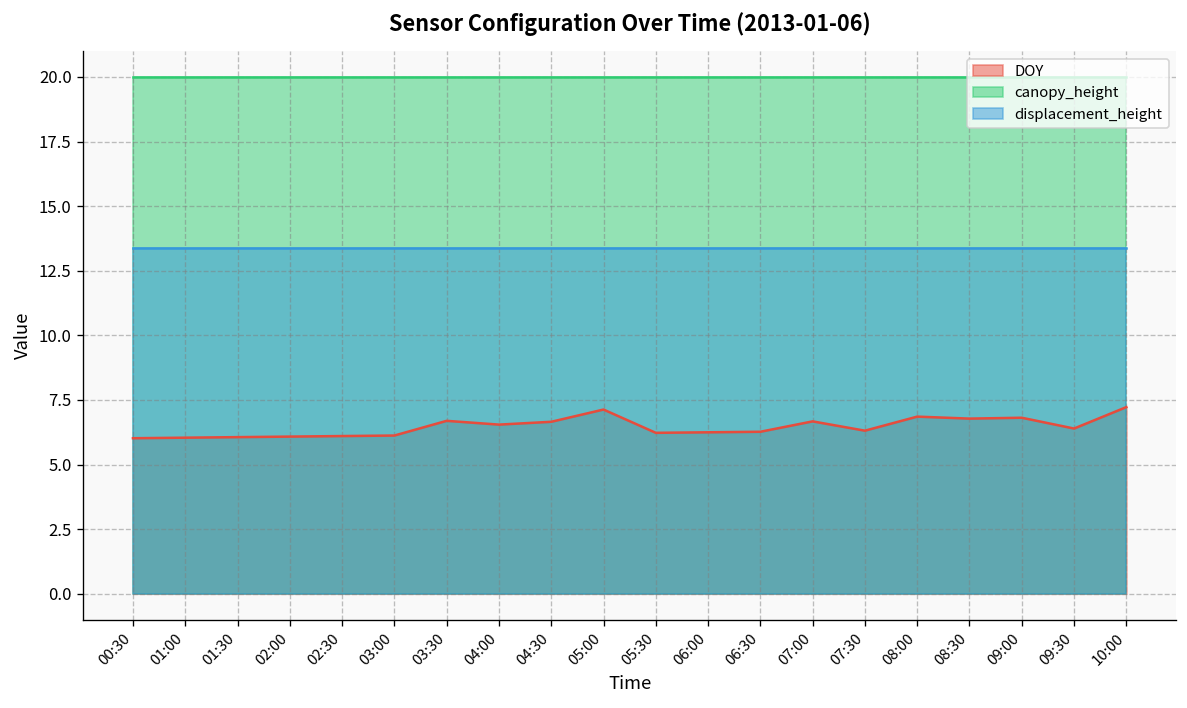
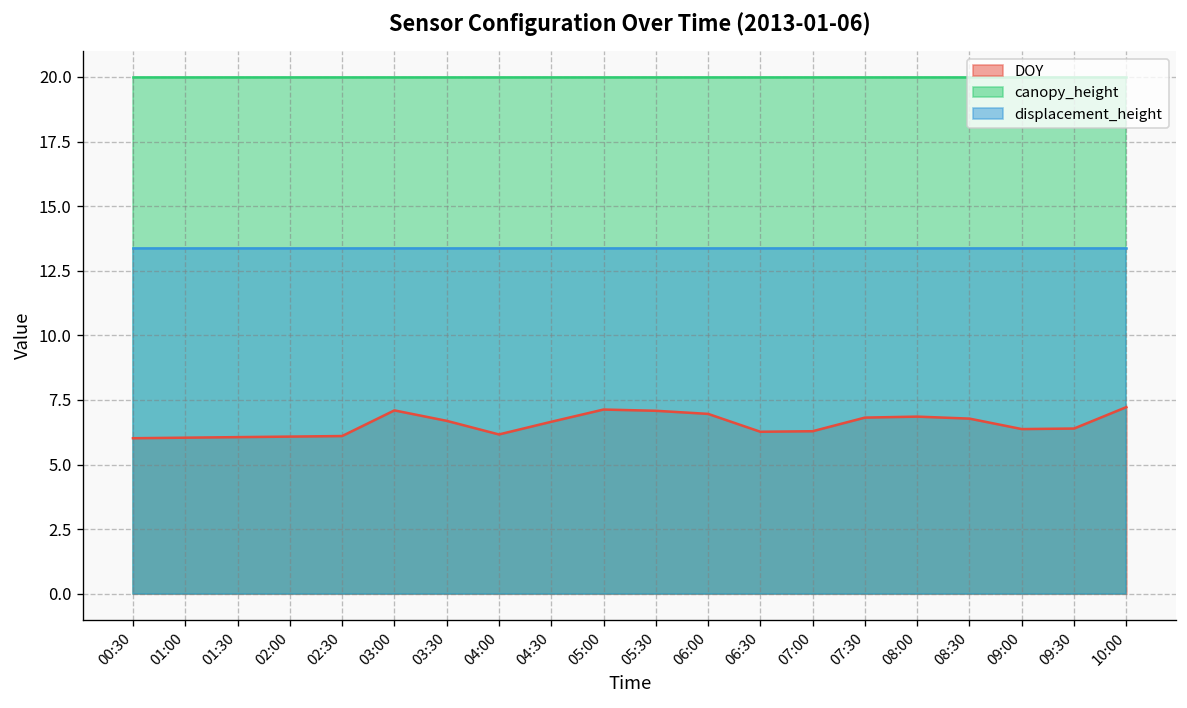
  {
    "DOY": {
      "00:30": 6.0,
      "01:00": 6.0,
      "01:30": 6.1,
      "02:00": 6.1,
      "02:30": 6.1,
-     "03:00": 6.1,
+     "03:00": 7.1,
      "03:30": 6.7,
-     "04:00": 6.5,
+     "04:00": 6.2,
      "04:30": 6.7,
      "05:00": 7.1,
-     "05:30": 6.2,
-     "06:00": 6.2,
+     "05:30": 7.1,
+     "06:00": 7.0,
      "06:30": 6.3,
-     "07:00": 6.7,
-     "07:30": 6.3,
+     "07:00": 6.3,
+     "07:30": 6.8,
      "08:00": 6.9,
      "08:30": 6.8,
-     "09:00": 6.8,
+     "09:00": 6.4,
      "09:30": 6.4,
      "10:00": 7.2
    },
    "canopy_height": {
      "00:30": 20.0,
      "01:00": 20.0,
      "01:30": 20.0,
      "02:00": 20.0,
      "02:30": 20.0,
      "03:00": 20.0,
      "03:30": 20.0,
      "04:00": 20.0,
      "04:30": 20.0,
      "05:00": 20.0,
      "05:30": 20.0,
      "06:00": 20.0,
      "06:30": 20.0,
      "07:00": 20.0,
      "07:30": 20.0,
      "08:00": 20.0
    },
    "displacement_height": {
      "00:30": 13.4,
      "01:00": 13.4,
      "01:30": 13.4,
      "02:00": 13.4,
      "02:30": 13.4,
      "03:00": 13.4,
      "03:30": 13.4,
      "04:00": 13.4,
      "04:30": 13.4,
      "05:00": 13.4,
      "05:30": 13.4,
      "06:00": 13.4,
      "06:30": 13.4,
      "07:00": 13.4,
      "07:30": 13.4,
      "08:00": 13.4,
      "08:30": 13.4,
      "09:00": 13.4,
      "09:30": 13.4,
      "10:00": 13.4
    }
  }
